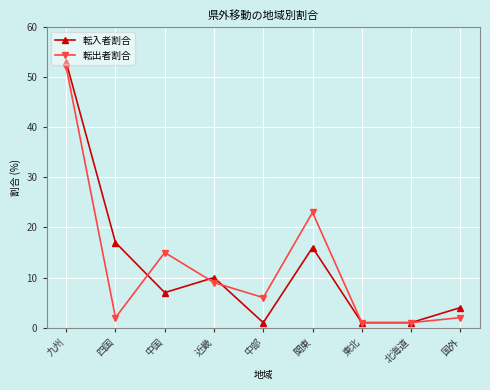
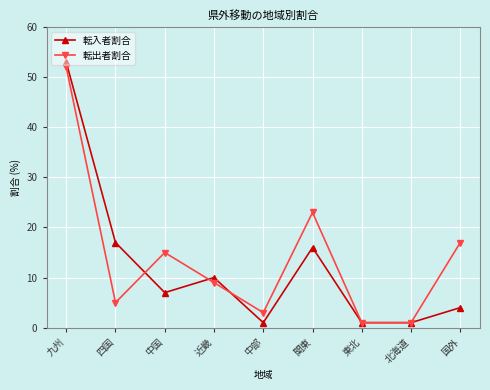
  {
    "転入者割合": {
      "四国": 17,
      "中国": 7,
      "近畿": 10,
      "中部": 1,
      "関東": 16,
      "国外": 4
    },
    "転出者割合": {
      "九州": 52,
-     "四国": 2,
+     "四国": 5,
      "中国": 15,
      "近畿": 9,
-     "中部": 6,
+     "中部": 3,
      "関東": 23,
-     "国外": 2
+     "国外": 17
    }
  }
